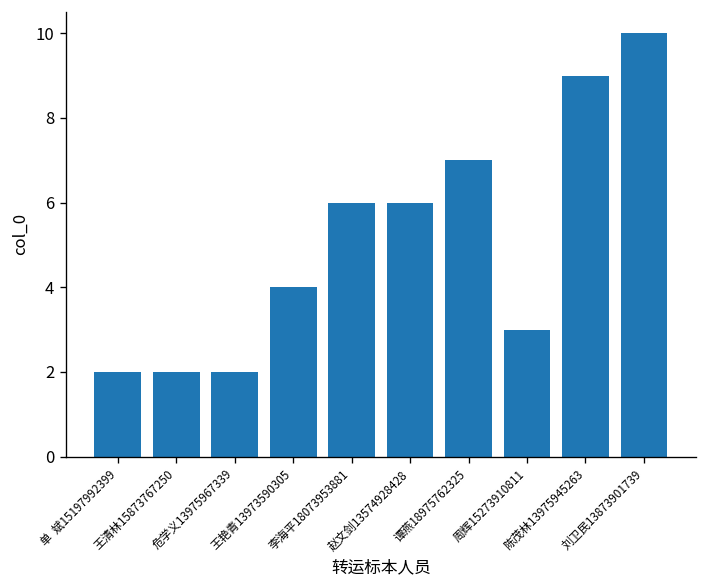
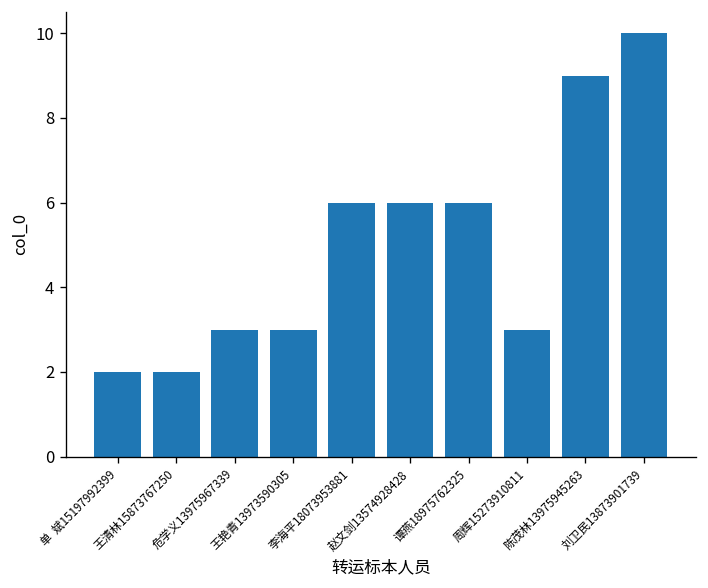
  {
    "单 斌15197992399": 2,
    "王清林15873767250": 2,
-   "危学义13975967339": 2,
-   "王艳青13973590305": 4,
+   "危学义13975967339": 3,
+   "王艳青13973590305": 3,
    "李海平18073953881": 6,
    "赵文剑13574928428": 6,
-   "谭燕18975762325": 7,
+   "谭燕18975762325": 6,
    "周辉15273910811": 3,
    "陈茂林13975945263": 9,
    "刘卫民13873901739": 10
  }
